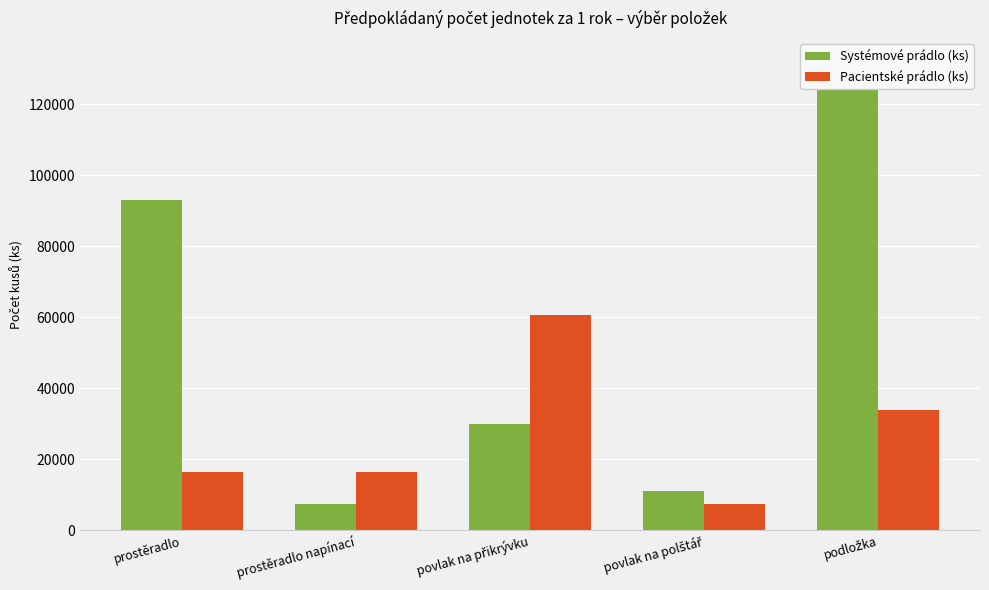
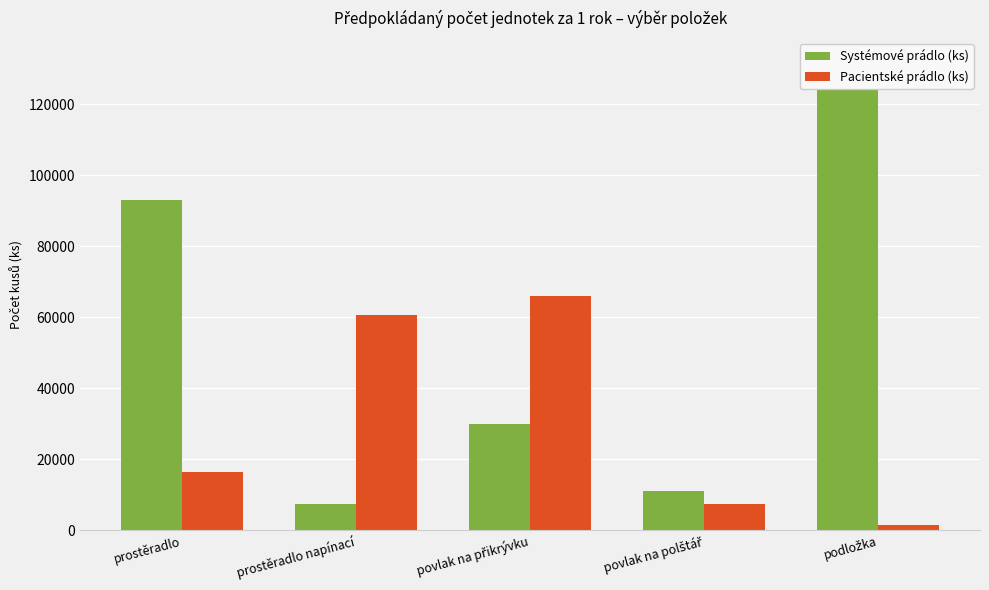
  {
    "Systémové prádlo (ks)": {
      "prostěradlo": 93000,
      "prostěradlo napínací": 7000,
      "povlak na přikrývku": 30000,
      "povlak na polštář": 11000
    },
    "Pacientské prádlo (ks)": {
      "prostěradlo": 17000,
-     "prostěradlo napínací": 17000,
-     "povlak na přikrývku": 61000,
+     "prostěradlo napínací": 60000,
+     "povlak na přikrývku": 66000,
      "povlak na polštář": 8000,
-     "podložka": 34000
+     "podložka": 2000
    }
  }
